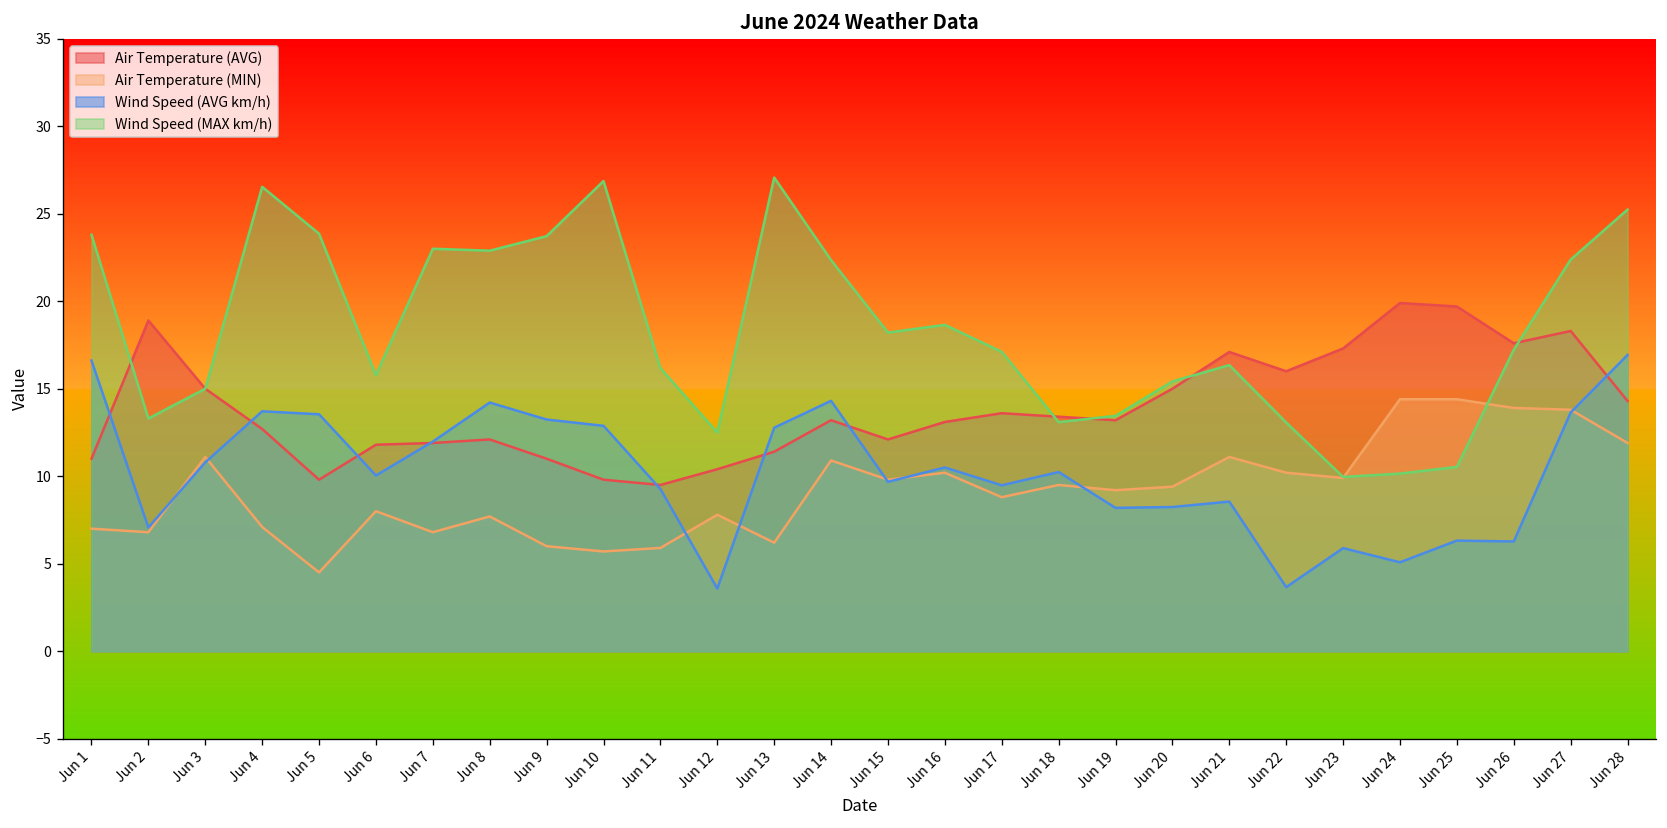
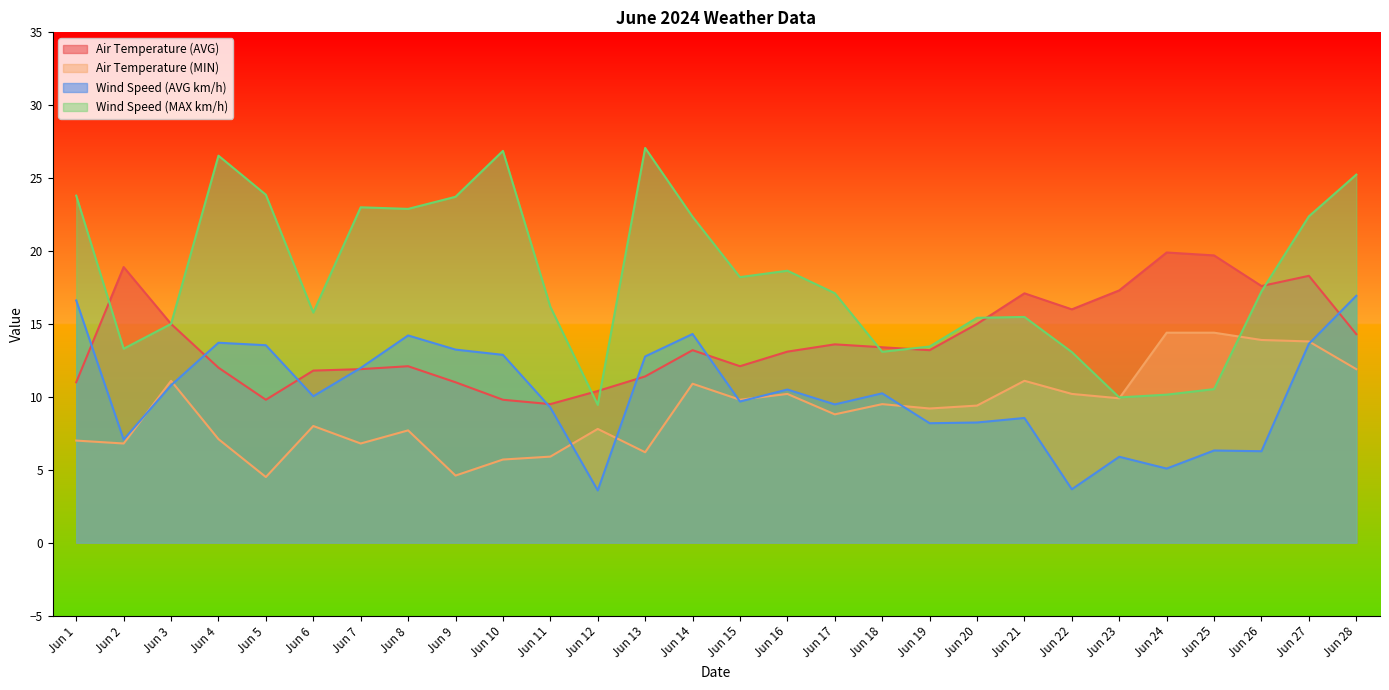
  {
    "Air Temperature (AVG)": {
      "Jun 1": 11.0,
      "Jun 2": 18.9,
-     "Jun 4": 12.7,
+     "Jun 4": 12.0,
      "Jun 5": 9.8,
      "Jun 6": 11.8,
      "Jun 8": 12.1,
      "Jun 9": 11.0,
      "Jun 10": 9.8,
      "Jun 11": 9.5,
      "Jun 12": 10.4,
      "Jun 13": 11.4,
      "Jun 14": 13.2,
      "Jun 15": 12.1,
      "Jun 16": 13.1,
      "Jun 17": 13.6,
      "Jun 18": 13.4,
      "Jun 19": 13.2,
      "Jun 20": 15.0,
      "Jun 21": 17.1,
      "Jun 22": 16.0,
      "Jun 23": 17.3,
      "Jun 24": 19.9,
      "Jun 25": 19.7,
      "Jun 26": 17.6,
      "Jun 27": 18.3,
      "Jun 28": 14.3
    },
    "Air Temperature (MIN)": {
      "Jun 1": 7.0,
      "Jun 2": 6.8,
      "Jun 3": 11.1,
      "Jun 4": 7.1,
      "Jun 5": 4.5,
      "Jun 6": 8.0,
      "Jun 7": 6.8,
      "Jun 8": 7.7,
-     "Jun 9": 6.0,
+     "Jun 9": 4.6,
      "Jun 10": 5.7,
      "Jun 11": 5.9,
      "Jun 12": 7.8,
      "Jun 13": 6.2,
      "Jun 14": 10.9,
      "Jun 16": 10.2,
      "Jun 17": 8.8,
      "Jun 18": 9.5,
      "Jun 19": 9.2,
      "Jun 20": 9.4,
      "Jun 21": 11.1,
      "Jun 22": 10.2,
      "Jun 24": 14.4,
      "Jun 25": 14.4,
      "Jun 26": 13.9,
      "Jun 28": 11.9
    },
    "Wind Speed (AVG km/h)": {
      "Jun 1": 16.6,
      "Jun 2": 7.1,
      "Jun 3": 10.8,
      "Jun 4": 13.7,
      "Jun 5": 13.5,
      "Jun 6": 10.0,
      "Jun 8": 14.2,
      "Jun 9": 13.2,
      "Jun 10": 12.9,
      "Jun 11": 9.3,
      "Jun 12": 3.6,
      "Jun 13": 12.8,
      "Jun 14": 14.3,
      "Jun 16": 10.5,
      "Jun 17": 9.5,
      "Jun 18": 10.2,
      "Jun 19": 8.2,
      "Jun 20": 8.2,
      "Jun 21": 8.6,
      "Jun 22": 3.7,
      "Jun 23": 5.9,
      "Jun 24": 5.1,
      "Jun 25": 6.3,
      "Jun 26": 6.3,
      "Jun 28": 16.9
    },
    "Wind Speed (MAX km/h)": {
      "Jun 1": 23.8,
      "Jun 2": 13.3,
      "Jun 4": 26.5,
      "Jun 5": 23.9,
      "Jun 6": 15.8,
      "Jun 7": 23.0,
      "Jun 8": 22.9,
      "Jun 9": 23.7,
      "Jun 10": 26.9,
      "Jun 11": 16.2,
-     "Jun 12": 12.5,
+     "Jun 12": 9.5,
      "Jun 13": 27.1,
      "Jun 14": 22.4,
      "Jun 15": 18.2,
      "Jun 16": 18.7,
      "Jun 17": 17.1,
      "Jun 18": 13.1,
      "Jun 19": 13.5,
      "Jun 20": 15.4,
-     "Jun 21": 16.4,
+     "Jun 21": 15.5,
      "Jun 22": 13.1,
      "Jun 24": 10.2,
      "Jun 25": 10.5,
      "Jun 26": 17.2,
      "Jun 27": 22.4,
      "Jun 28": 25.2
    }
  }
